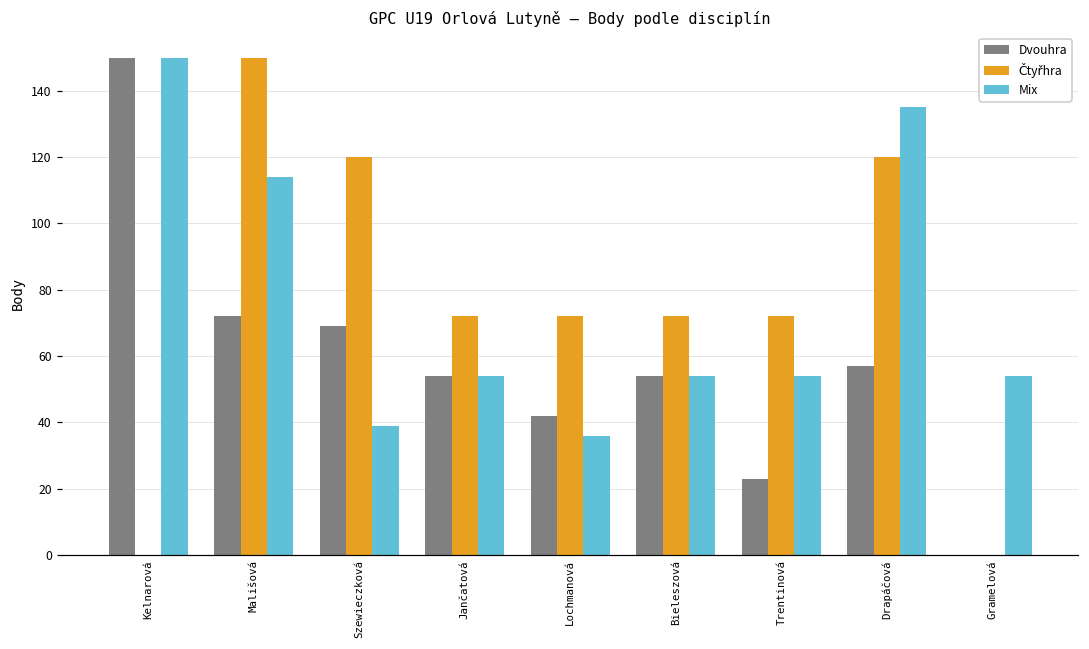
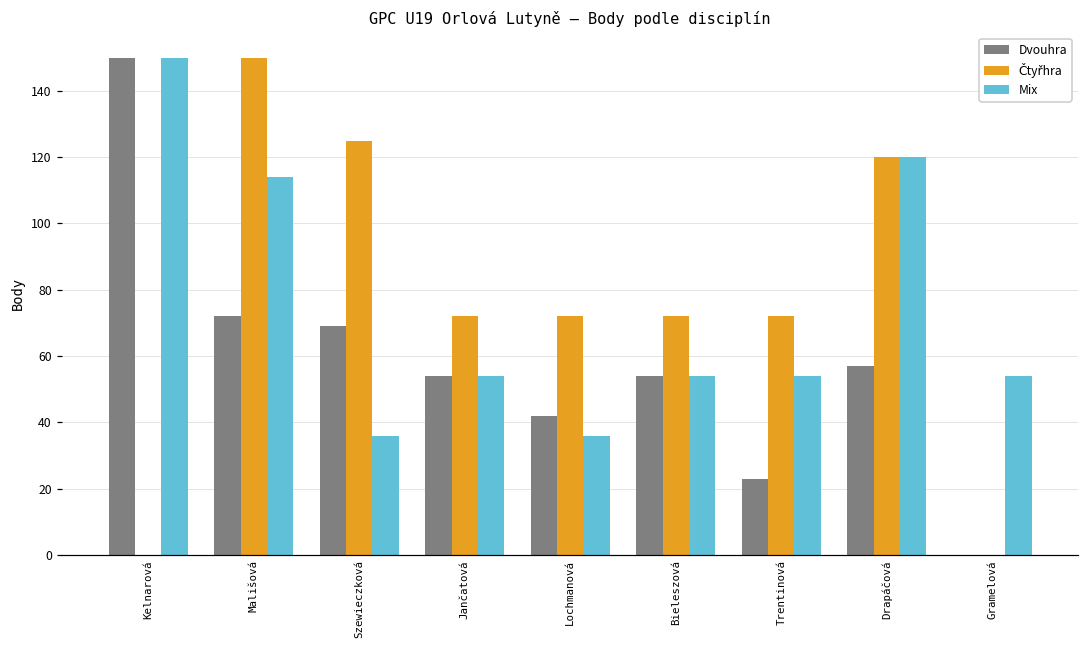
  {
    "Dvouhra": {
      "Kelnarová": 150,
      "Mališová": 72,
      "Szewieczková": 69,
      "Jančatová": 54,
      "Lochmanová": 42,
      "Bieleszová": 54,
      "Trentinová": 23,
      "Drapáčová": 57,
      "Gramelová": 0
    },
    "Čtyřhra": {
      "Kelnarová": 0,
      "Mališová": 150,
-     "Szewieczková": 120,
+     "Szewieczková": 125,
      "Jančatová": 72,
      "Lochmanová": 72,
      "Bieleszová": 72,
      "Trentinová": 72,
      "Drapáčová": 120,
      "Gramelová": 0
    },
    "Mix": {
      "Kelnarová": 150,
      "Mališová": 114,
-     "Szewieczková": 39,
+     "Szewieczková": 36,
      "Jančatová": 54,
      "Lochmanová": 36,
      "Bieleszová": 54,
      "Trentinová": 54,
-     "Drapáčová": 135,
+     "Drapáčová": 120,
      "Gramelová": 54
    }
  }
